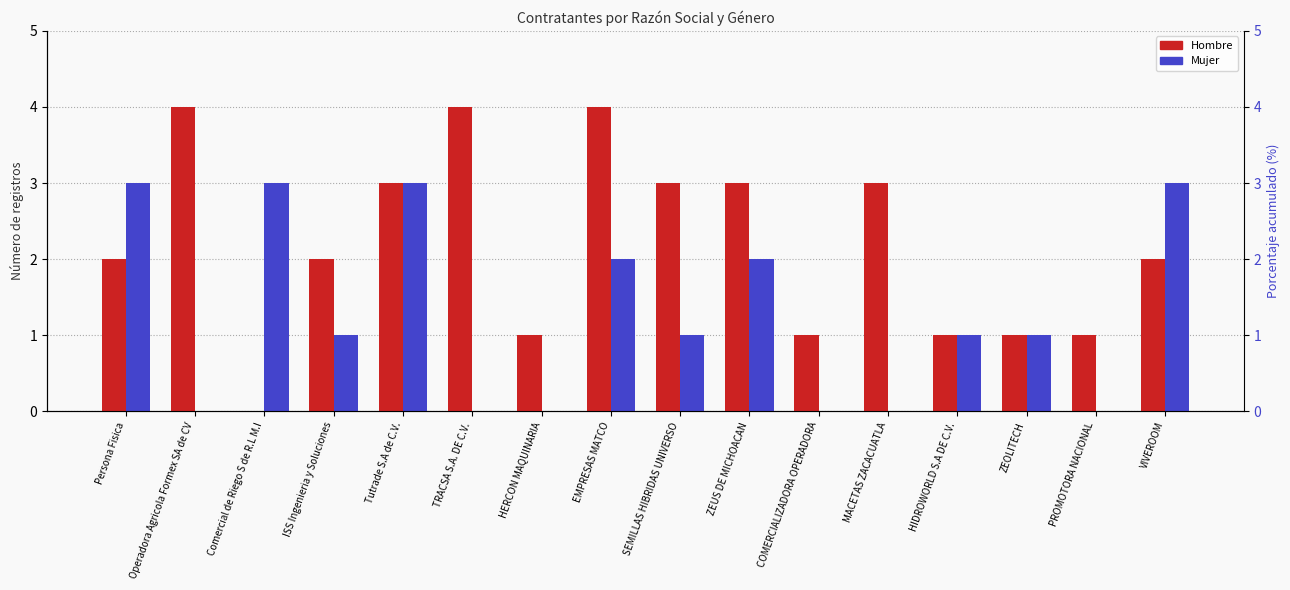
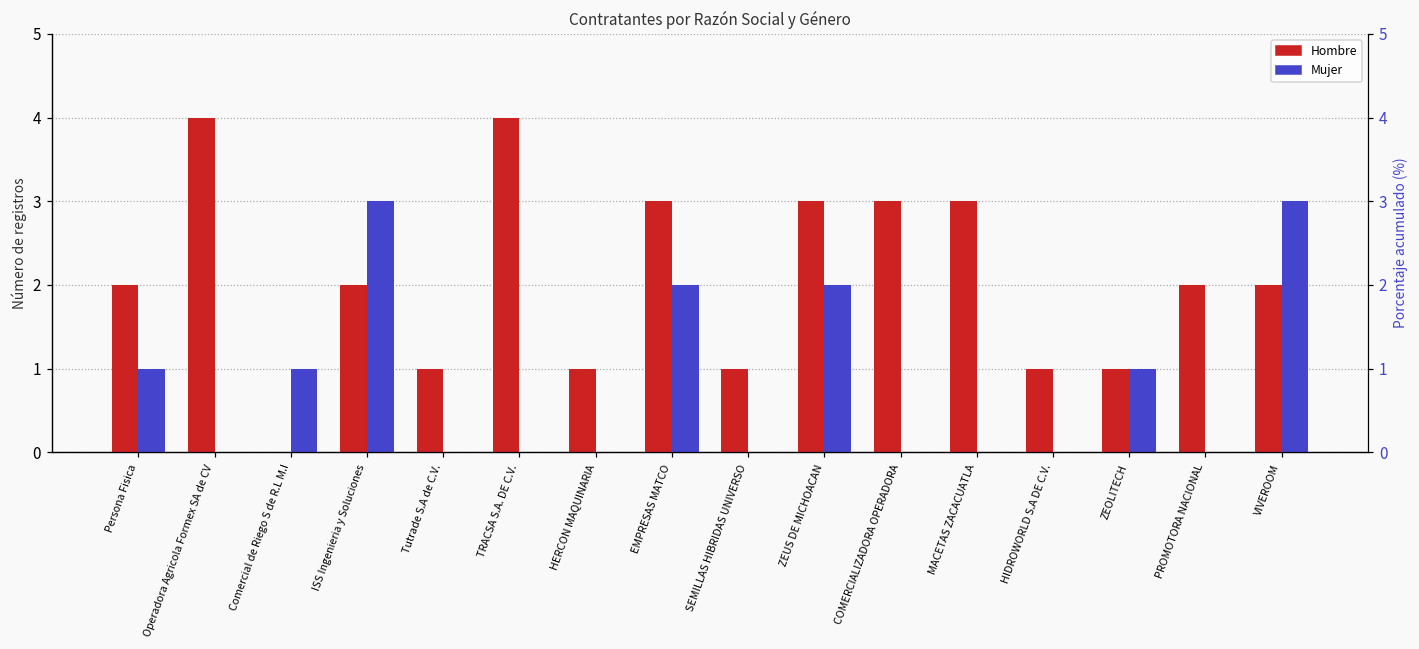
  {
    "Hombre": {
      "Persona Fisica": 2,
      "Operadora Agricola Formex SA de CV": 4,
      "Comercial de Riego S de R.L M.I": 0,
      "ISS Ingenieria y Soluciones": 2,
-     "Tutrade S.A de C.V.": 3,
+     "Tutrade S.A de C.V.": 1,
      "TRACSA S.A. DE C.V.": 4,
      "HERCON MAQUINARIA": 1,
-     "EMPRESAS MATCO": 4,
-     "SEMILLAS HIBRIDAS UNIVERSO": 3,
+     "EMPRESAS MATCO": 3,
+     "SEMILLAS HIBRIDAS UNIVERSO": 1,
      "ZEUS DE MICHOACAN": 3,
-     "COMERCIALIZADORA OPERADORA": 1,
+     "COMERCIALIZADORA OPERADORA": 3,
      "MACETAS ZACACUATLA": 3,
      "HIDROWORLD S.A DE C.V.": 1,
      "ZEOLITECH": 1,
-     "PROMOTORA NACIONAL": 1,
+     "PROMOTORA NACIONAL": 2,
      "VIVEROOM": 2
    },
    "Mujer": {
-     "Persona Fisica": 3,
+     "Persona Fisica": 1,
      "Operadora Agricola Formex SA de CV": 0,
-     "Comercial de Riego S de R.L M.I": 3,
-     "ISS Ingenieria y Soluciones": 1,
-     "Tutrade S.A de C.V.": 3,
+     "Comercial de Riego S de R.L M.I": 1,
+     "ISS Ingenieria y Soluciones": 3,
+     "Tutrade S.A de C.V.": 0,
      "TRACSA S.A. DE C.V.": 0,
      "HERCON MAQUINARIA": 0,
      "EMPRESAS MATCO": 2,
-     "SEMILLAS HIBRIDAS UNIVERSO": 1,
+     "SEMILLAS HIBRIDAS UNIVERSO": 0,
      "ZEUS DE MICHOACAN": 2,
      "COMERCIALIZADORA OPERADORA": 0,
      "MACETAS ZACACUATLA": 0,
-     "HIDROWORLD S.A DE C.V.": 1,
+     "HIDROWORLD S.A DE C.V.": 0,
      "ZEOLITECH": 1,
      "PROMOTORA NACIONAL": 0,
      "VIVEROOM": 3
    }
  }
